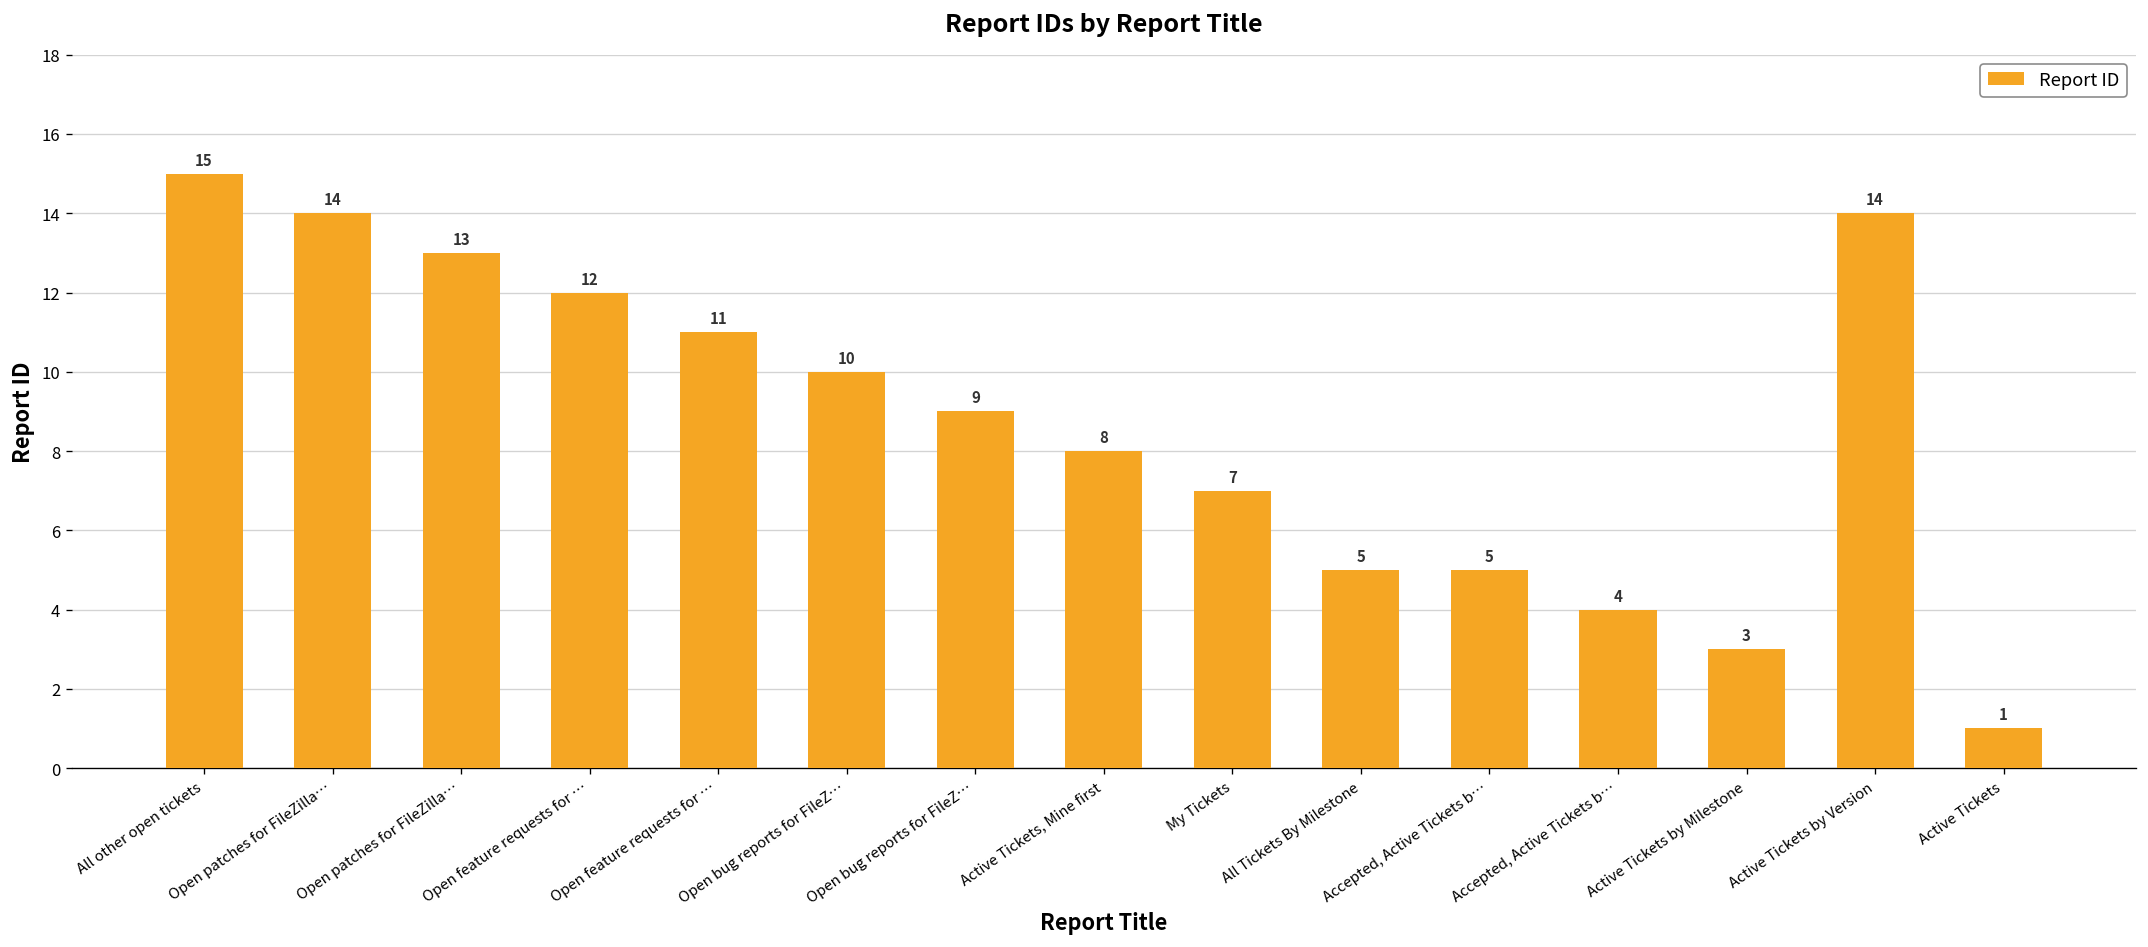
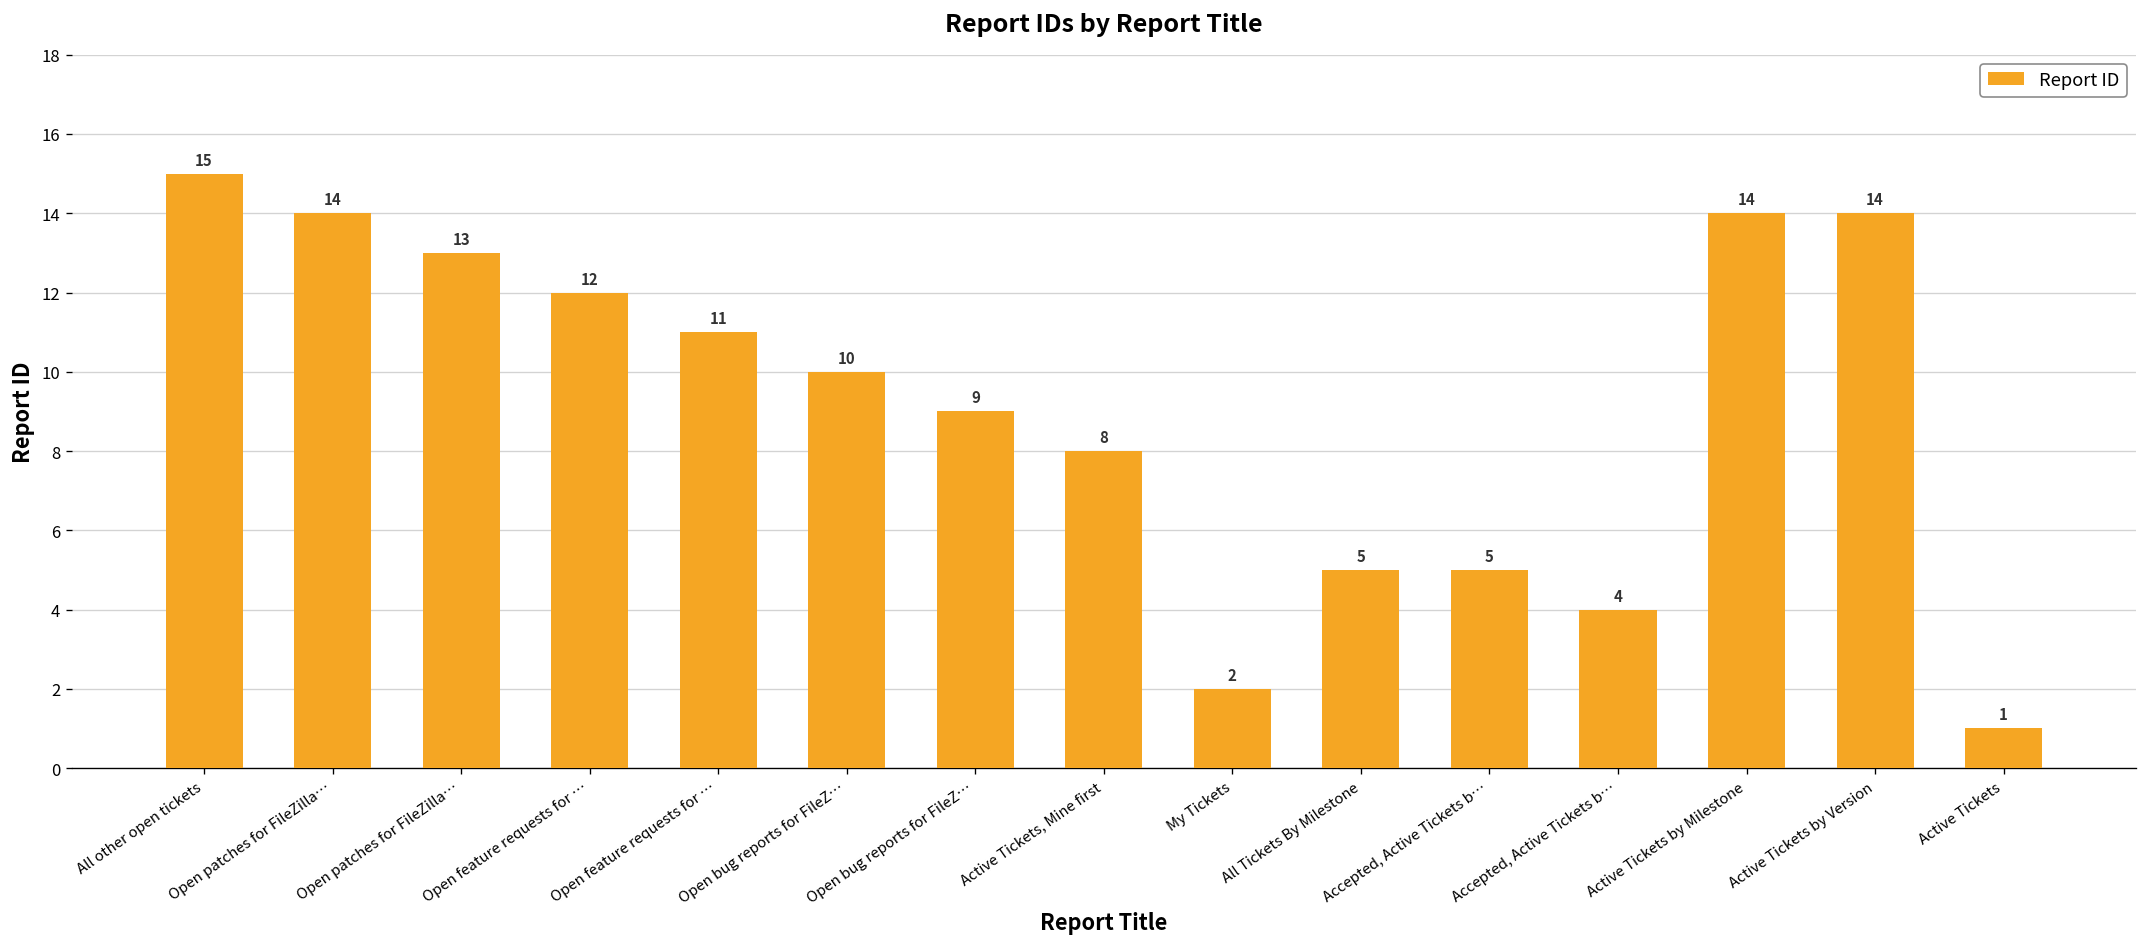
  {
    "All other open tickets": 15,
    "Active Tickets, Mine first": 8,
-   "My Tickets": 7,
+   "My Tickets": 2,
    "All Tickets By Milestone": 5,
-   "Active Tickets by Milestone": 3,
+   "Active Tickets by Milestone": 14,
    "Active Tickets by Version": 14,
    "Active Tickets": 1
  }
